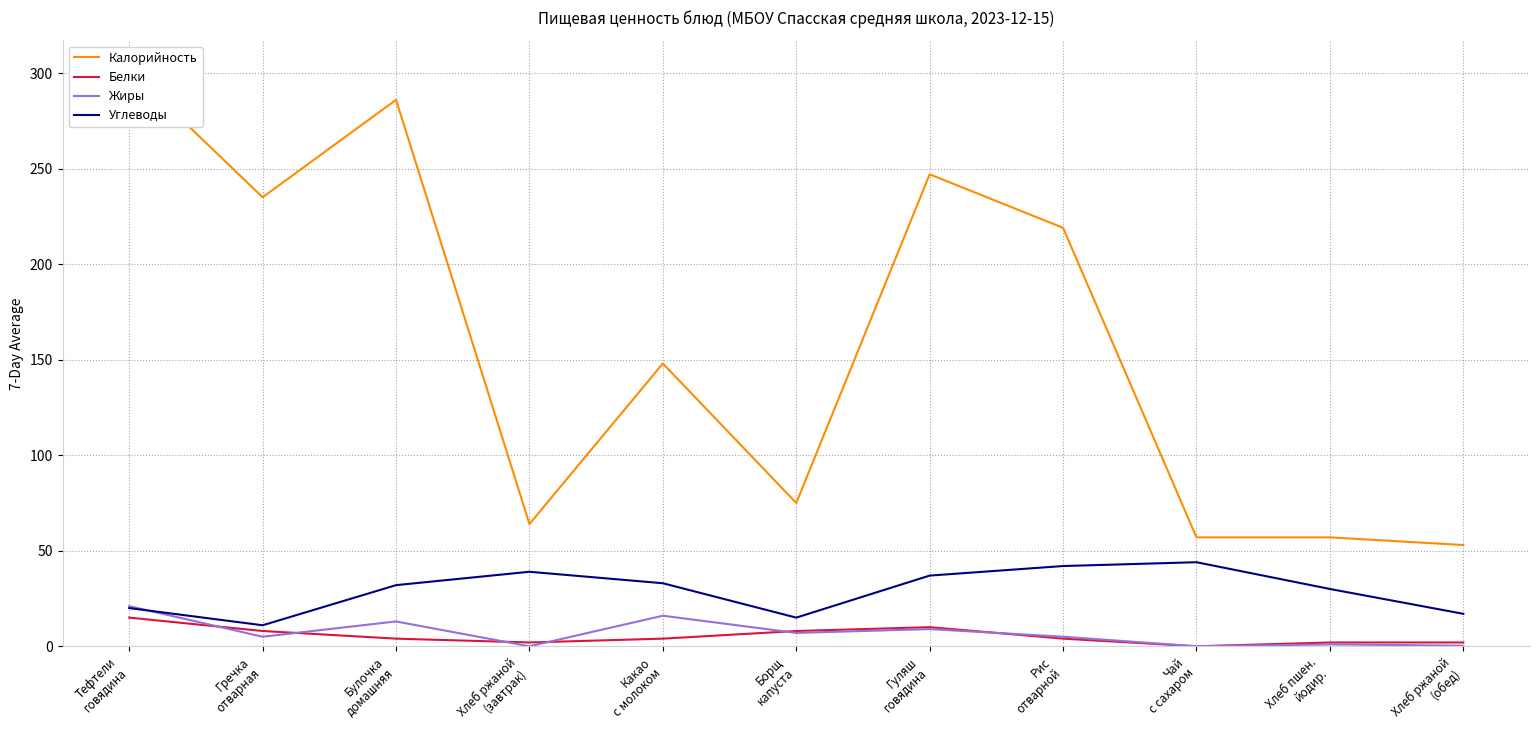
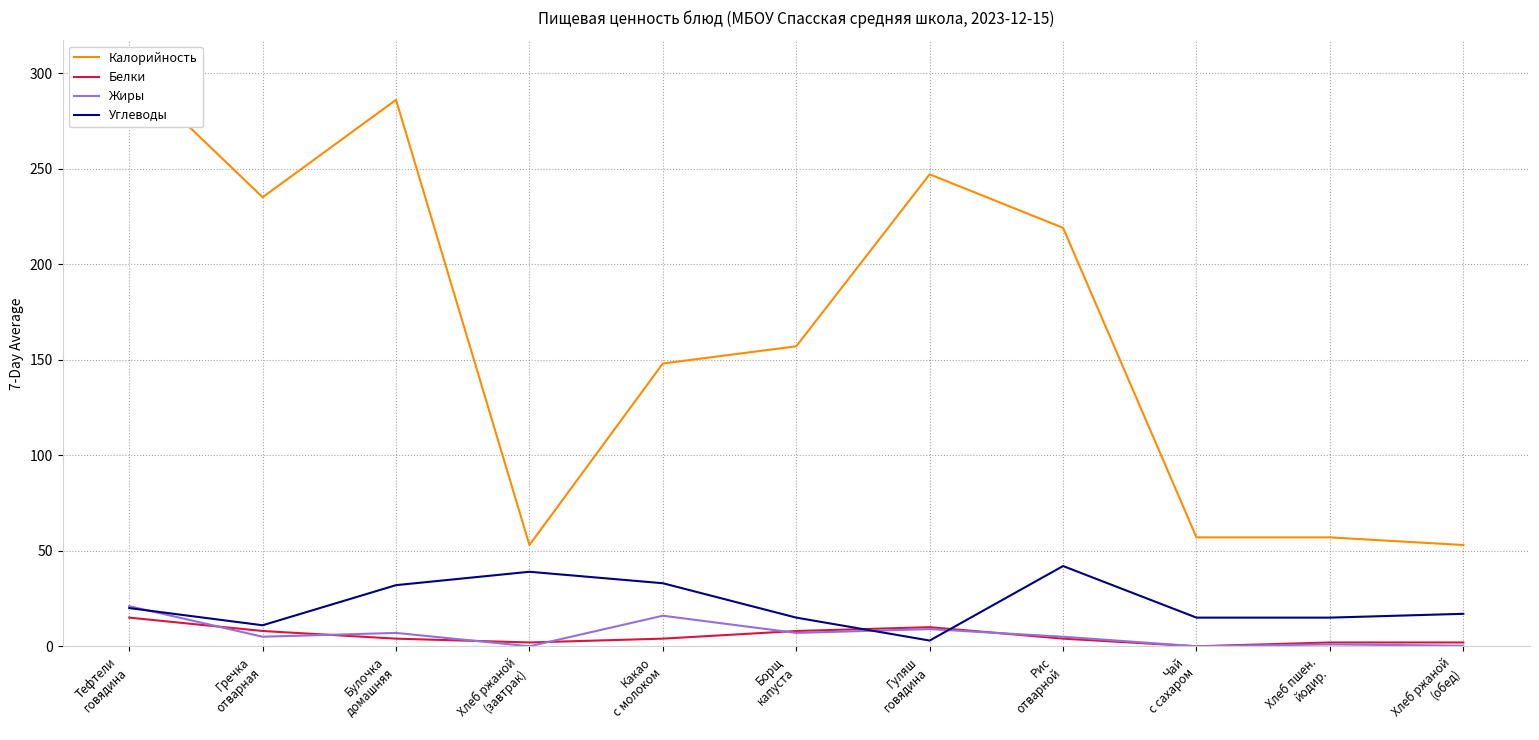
  {
    "Калорийность": {
      "Гречка отварная": 235,
      "Булочка домашняя": 286,
-     "Хлеб ржаной (завтрак)": 64,
+     "Хлеб ржаной (завтрак)": 53,
      "Какао с молоком": 148,
-     "Борщ капуста": 75,
+     "Борщ капуста": 157,
      "Гуляш говядина": 247,
      "Рис отварной": 219,
      "Чай с сахаром": 57,
      "Хлеб пшен. йодир.": 57,
      "Хлеб ржаной (обед)": 53
    },
    "Белки": {
      "Тефтели говядина": 15,
      "Гречка отварная": 8,
      "Булочка домашняя": 4,
      "Хлеб ржаной (завтрак)": 2,
      "Какао с молоком": 4,
      "Хлеб ржаной (обед)": 2
    },
    "Жиры": {
      "Гречка отварная": 5,
-     "Булочка домашняя": 13,
+     "Булочка домашняя": 7,
      "Хлеб ржаной (завтрак)": 0,
      "Какао с молоком": 16,
      "Хлеб ржаной (обед)": 0
    },
    "Углеводы": {
      "Гречка отварная": 11,
      "Булочка домашняя": 32,
      "Хлеб ржаной (завтрак)": 39,
      "Какао с молоком": 33,
      "Борщ капуста": 15,
-     "Гуляш говядина": 37,
+     "Гуляш говядина": 3,
      "Рис отварной": 42,
-     "Чай с сахаром": 44,
-     "Хлеб пшен. йодир.": 30,
+     "Чай с сахаром": 15,
+     "Хлеб пшен. йодир.": 15,
      "Хлеб ржаной (обед)": 17
    }
  }
